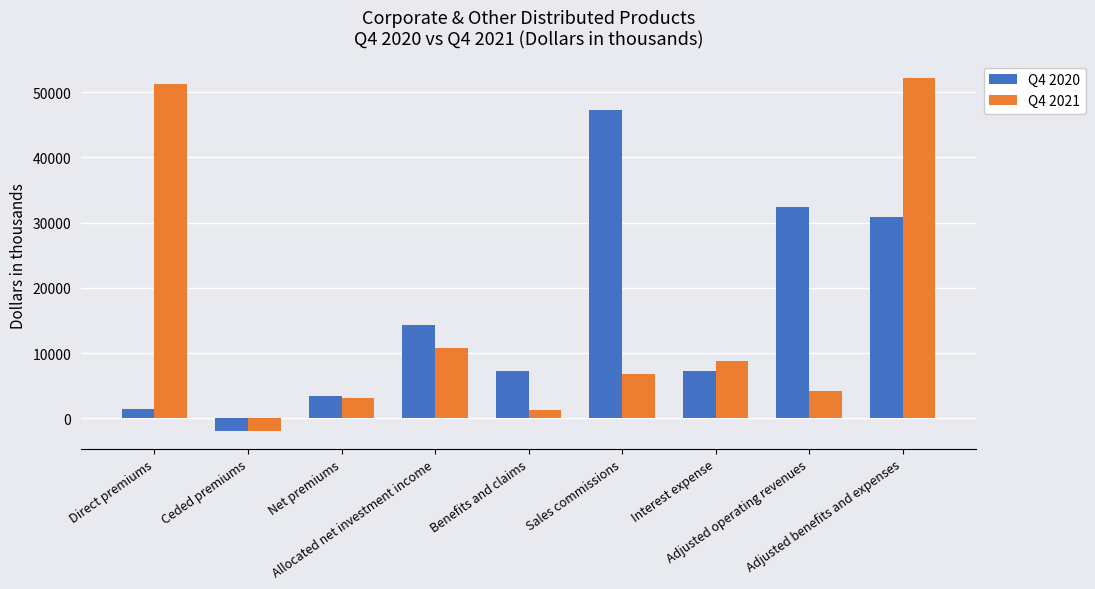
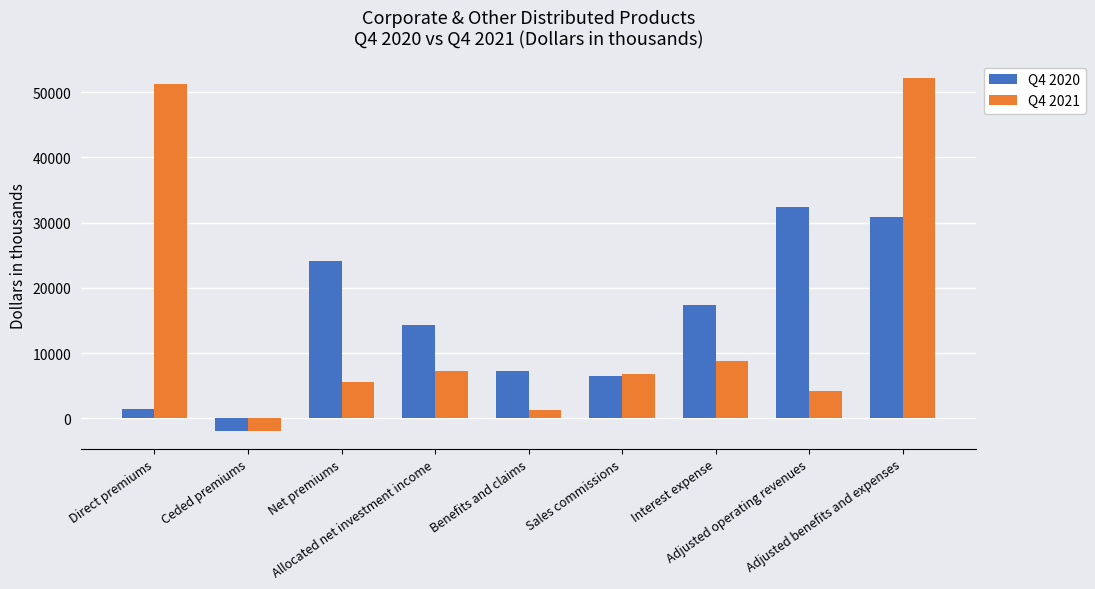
  {
    "Q4 2020": {
      "Direct premiums": 1000,
      "Ceded premiums": -2000,
-     "Net premiums": 3000,
+     "Net premiums": 24000,
      "Allocated net investment income": 14000,
      "Benefits and claims": 7000,
-     "Sales commissions": 47000,
-     "Interest expense": 7000,
+     "Sales commissions": 6000,
+     "Interest expense": 17000,
      "Adjusted operating revenues": 32000,
      "Adjusted benefits and expenses": 31000
    },
    "Q4 2021": {
      "Direct premiums": 51000,
      "Ceded premiums": -2000,
-     "Net premiums": 3000,
-     "Allocated net investment income": 11000,
+     "Net premiums": 6000,
+     "Allocated net investment income": 7000,
      "Benefits and claims": 1000,
      "Sales commissions": 7000,
      "Interest expense": 9000,
      "Adjusted operating revenues": 4000,
      "Adjusted benefits and expenses": 52000
    }
  }
